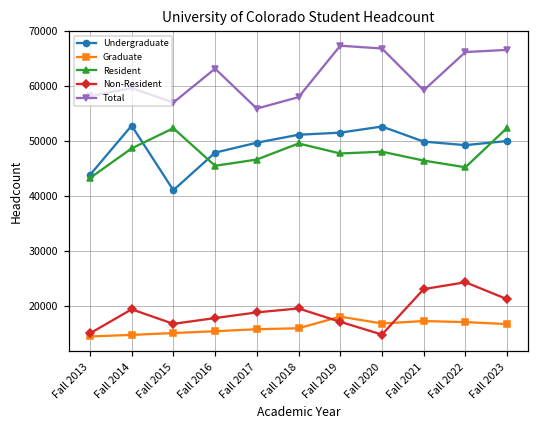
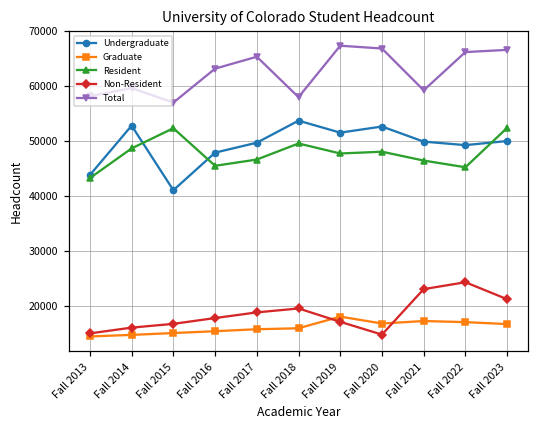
  {
    "Undergraduate": {
      "Fall 2013": 44000,
      "Fall 2014": 53000,
      "Fall 2015": 41000,
      "Fall 2016": 48000,
      "Fall 2017": 50000,
-     "Fall 2018": 51000,
+     "Fall 2018": 54000,
      "Fall 2019": 52000,
      "Fall 2020": 53000,
      "Fall 2021": 50000,
      "Fall 2022": 49000,
      "Fall 2023": 50000
    },
    "Graduate": {
      "Fall 2013": 14000,
      "Fall 2014": 15000,
      "Fall 2015": 15000,
      "Fall 2016": 15000,
      "Fall 2017": 16000,
      "Fall 2018": 16000,
      "Fall 2019": 18000,
      "Fall 2020": 17000,
      "Fall 2021": 17000,
      "Fall 2022": 17000,
      "Fall 2023": 17000
    },
    "Resident": {
      "Fall 2013": 43000,
      "Fall 2014": 49000,
      "Fall 2015": 52000,
      "Fall 2016": 45000,
      "Fall 2017": 47000,
      "Fall 2018": 50000,
      "Fall 2019": 48000,
      "Fall 2020": 48000,
      "Fall 2021": 46000,
      "Fall 2022": 45000,
      "Fall 2023": 52000
    },
    "Non-Resident": {
      "Fall 2013": 15000,
-     "Fall 2014": 19000,
+     "Fall 2014": 16000,
      "Fall 2015": 17000,
      "Fall 2016": 18000,
      "Fall 2017": 19000,
      "Fall 2018": 19000,
      "Fall 2019": 17000,
      "Fall 2020": 15000,
      "Fall 2021": 23000,
      "Fall 2022": 24000,
      "Fall 2023": 21000
    },
    "Total": {
      "Fall 2015": 57000,
      "Fall 2016": 63000,
-     "Fall 2017": 56000,
+     "Fall 2017": 65000,
      "Fall 2018": 58000,
      "Fall 2019": 67000,
      "Fall 2020": 67000,
      "Fall 2021": 59000,
      "Fall 2022": 66000,
      "Fall 2023": 67000
    }
  }
